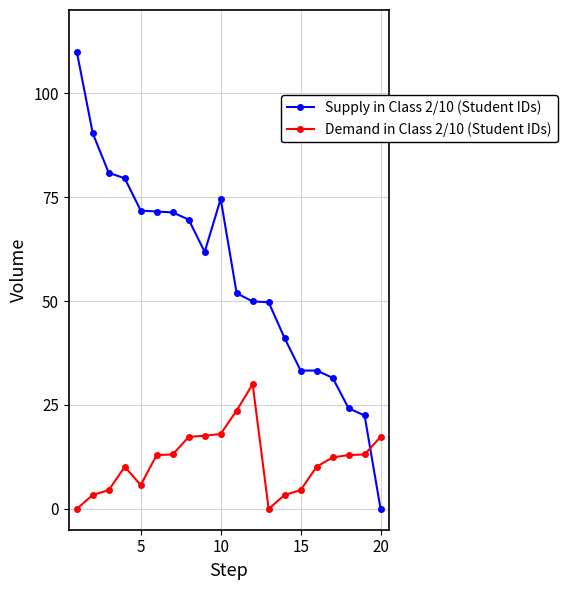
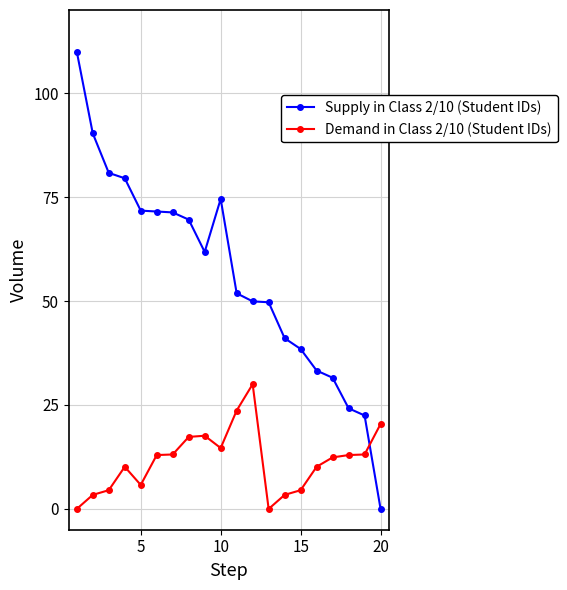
  {
    "Supply in Class 2/10 (Student IDs)": {
      "5": 72,
      "10": 75,
-     "15": 33,
+     "15": 38,
      "20": 0
    },
    "Demand in Class 2/10 (Student IDs)": {
      "5": 6,
-     "10": 18,
+     "10": 15,
      "15": 5,
-     "20": 17
+     "20": 20
    }
  }
